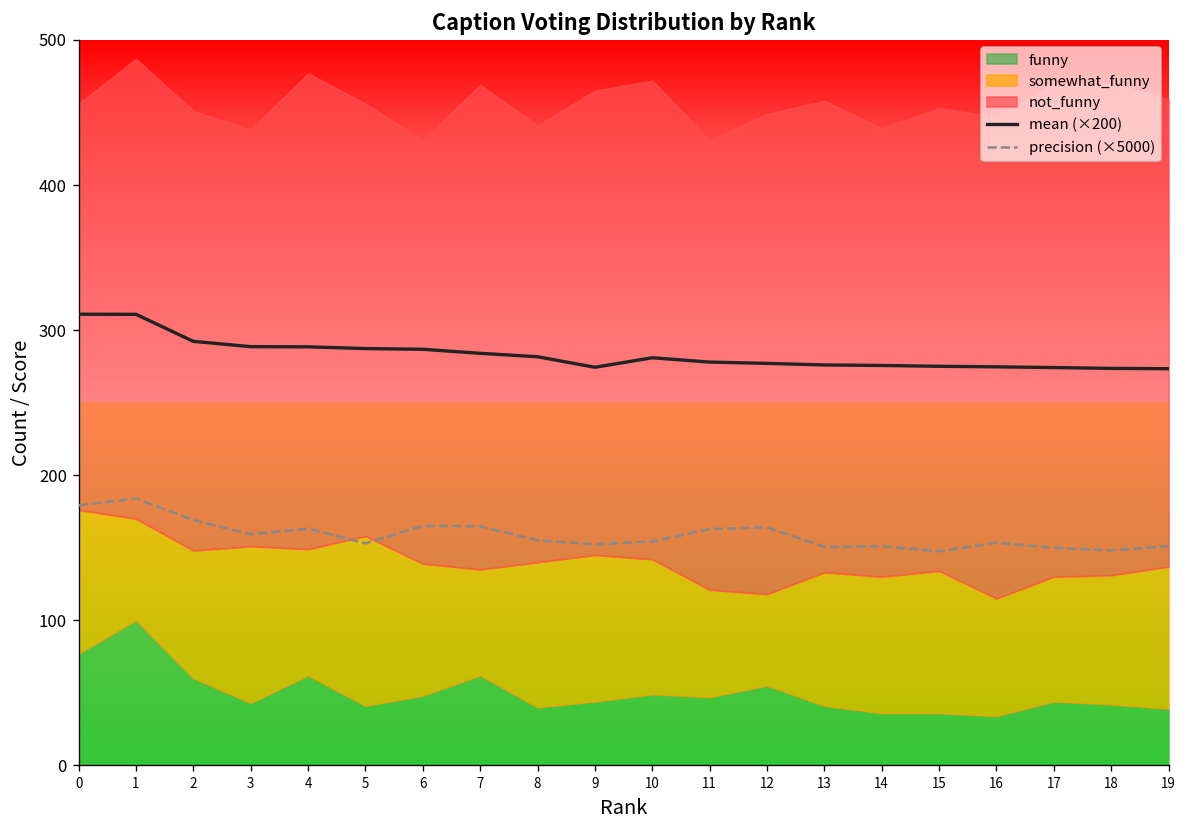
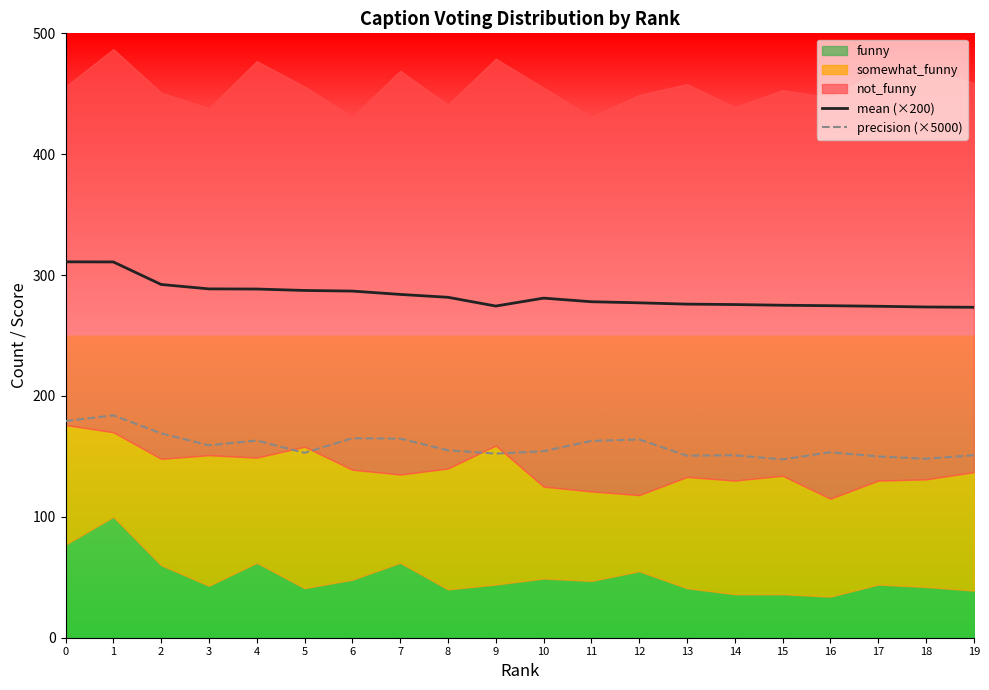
  {
    "mean (×200)": {
      "0": 311,
      "1": 311,
      "2": 292,
      "3": 289,
      "4": 288,
      "5": 287,
      "6": 287,
      "7": 284,
      "8": 282,
      "9": 274,
      "10": 281,
      "11": 278,
      "12": 277,
      "13": 276,
      "14": 276,
      "15": 275,
      "16": 275,
      "17": 274,
      "18": 274,
      "19": 273
    },
    "funny": {
      "0": 77,
      "1": 100,
      "2": 60,
      "3": 43,
      "4": 62,
      "5": 41,
      "6": 48,
      "7": 62,
      "8": 40,
      "9": 44,
      "10": 49,
      "11": 47,
      "12": 55,
      "13": 41,
      "14": 36,
      "15": 36,
      "16": 34,
      "17": 44,
      "18": 42,
      "19": 39
    },
    "precision (×5000)": {
      "0": 179,
      "1": 184,
      "2": 169,
      "3": 159,
      "4": 163,
      "5": 153,
      "6": 165,
      "7": 165,
      "8": 155,
      "9": 152,
      "10": 154,
      "11": 163,
      "12": 164,
      "13": 151,
      "14": 151,
      "15": 148,
      "16": 153,
      "17": 150,
      "18": 148,
      "19": 151
    },
    "somewhat_funny": {
      "0": 99,
      "1": 70,
      "2": 88,
      "3": 108,
      "4": 87,
      "5": 117,
      "6": 91,
      "7": 73,
      "8": 100,
-     "9": 101,
-     "10": 93,
+     "9": 115,
+     "10": 76,
      "11": 74,
      "12": 63,
      "13": 92,
      "14": 94,
      "15": 98,
      "16": 81,
      "17": 86,
      "18": 89,
      "19": 98
    },
    "not_funny": {
      "0": 280,
      "1": 317,
      "2": 303,
      "3": 287,
      "4": 328,
      "5": 298,
      "6": 292,
      "7": 334,
      "8": 301,
      "9": 320,
      "10": 330,
      "11": 310,
      "12": 331,
      "13": 325,
      "14": 309,
      "15": 319,
      "19": 322
    }
  }
